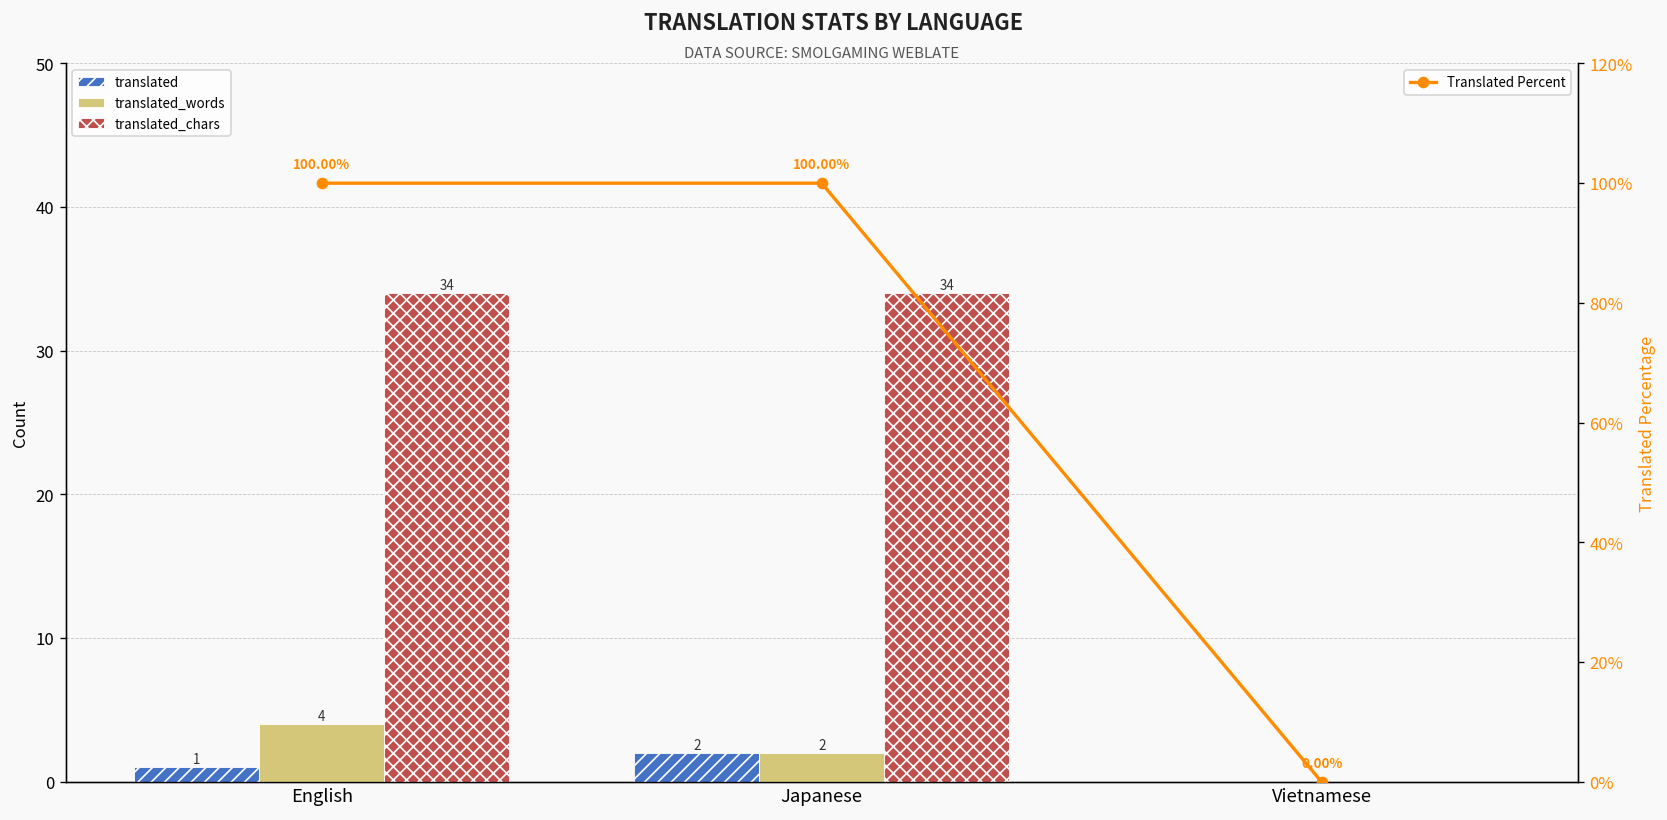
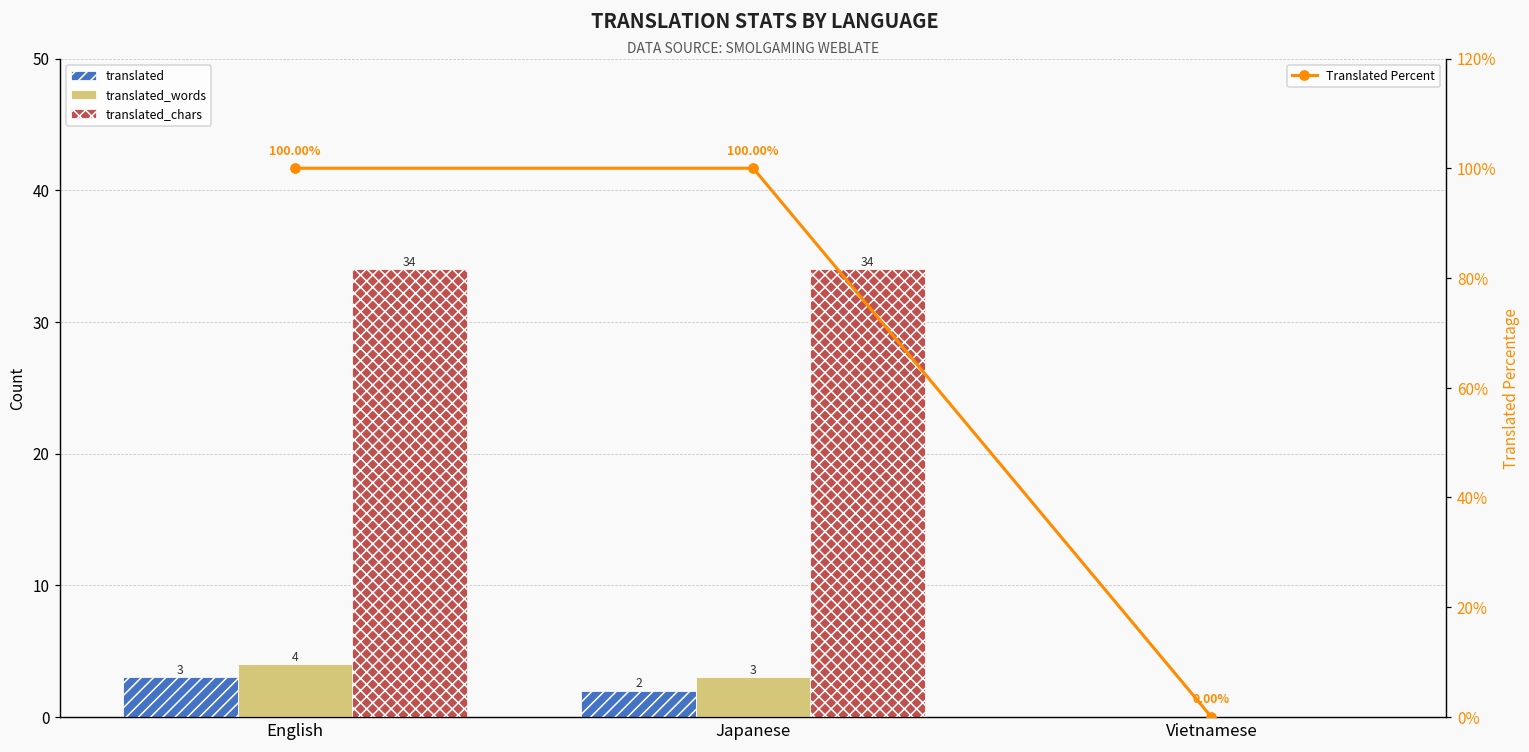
  {
    "translated": {
-     "English": "1",
+     "English": "3",
      "Japanese": "2"
    },
    "translated_words": {
      "English": "4",
-     "Japanese": "2",
+     "Japanese": "3",
      "Vietnamese": "0.00%"
    },
    "translated_chars": {
      "English": "34",
      "Japanese": "34"
    },
    "Translated Percent": {
      "English": "100.00%",
      "Japanese": "100.00%",
      "Vietnamese": "0.00%"
    }
  }
